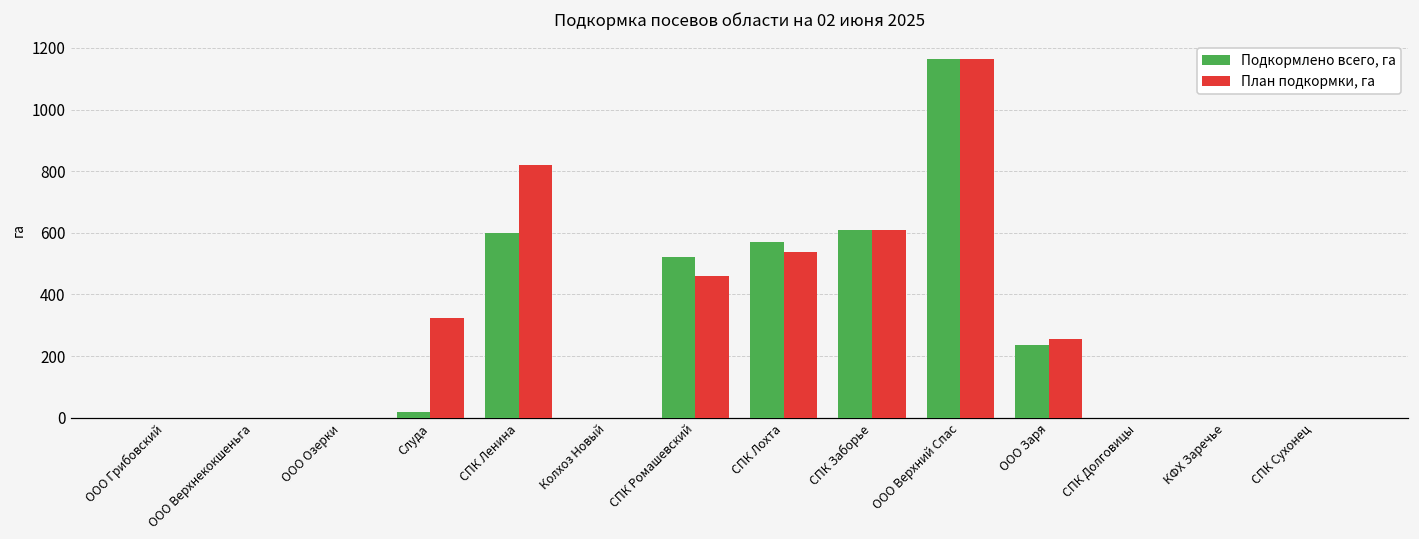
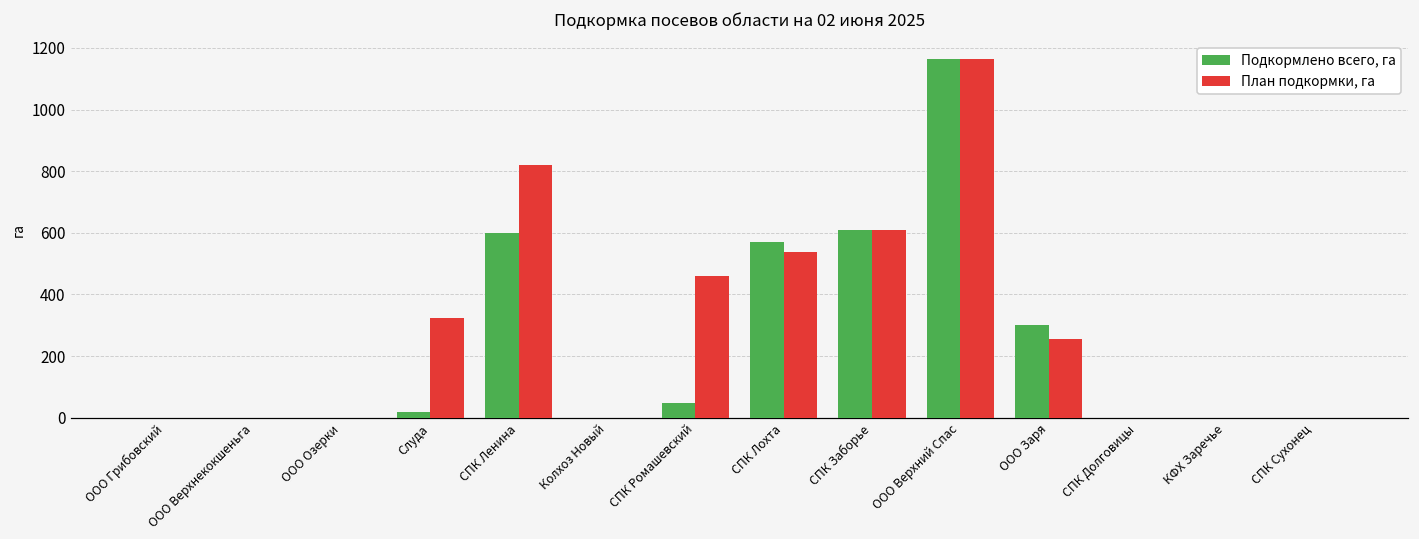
  {
    "Подкормлено всего, га": {
      "ООО Грибовский": 0,
      "ООО Верхнекокшеньга": 0,
      "ООО Озерки": 0,
      "Слуда": 20,
      "СПК Ленина": 600,
      "Колхоз Новый": 0,
-     "СПК Ромашевский": 520,
+     "СПК Ромашевский": 50,
      "СПК Лохта": 570,
      "СПК Заборье": 610,
      "ООО Верхний Спас": 1160,
-     "ООО Заря": 240,
+     "ООО Заря": 300,
      "СПК Долговицы": 0,
      "КФХ Заречье": 0,
      "СПК Сухонец": 0
    },
    "План подкормки, га": {
      "ООО Грибовский": 0,
      "ООО Верхнекокшеньга": 0,
      "ООО Озерки": 0,
      "Слуда": 330,
      "СПК Ленина": 820,
      "Колхоз Новый": 0,
      "СПК Ромашевский": 460,
      "СПК Лохта": 540,
      "СПК Заборье": 610,
      "ООО Верхний Спас": 1160,
      "ООО Заря": 260,
      "СПК Долговицы": 0,
      "КФХ Заречье": 0,
      "СПК Сухонец": 0
    }
  }
